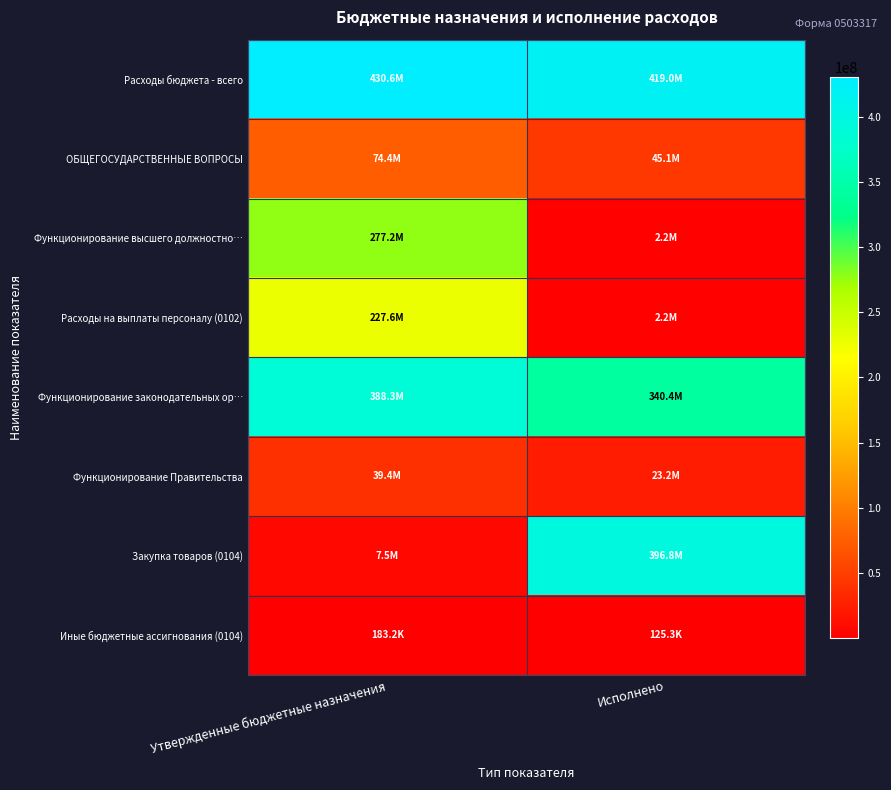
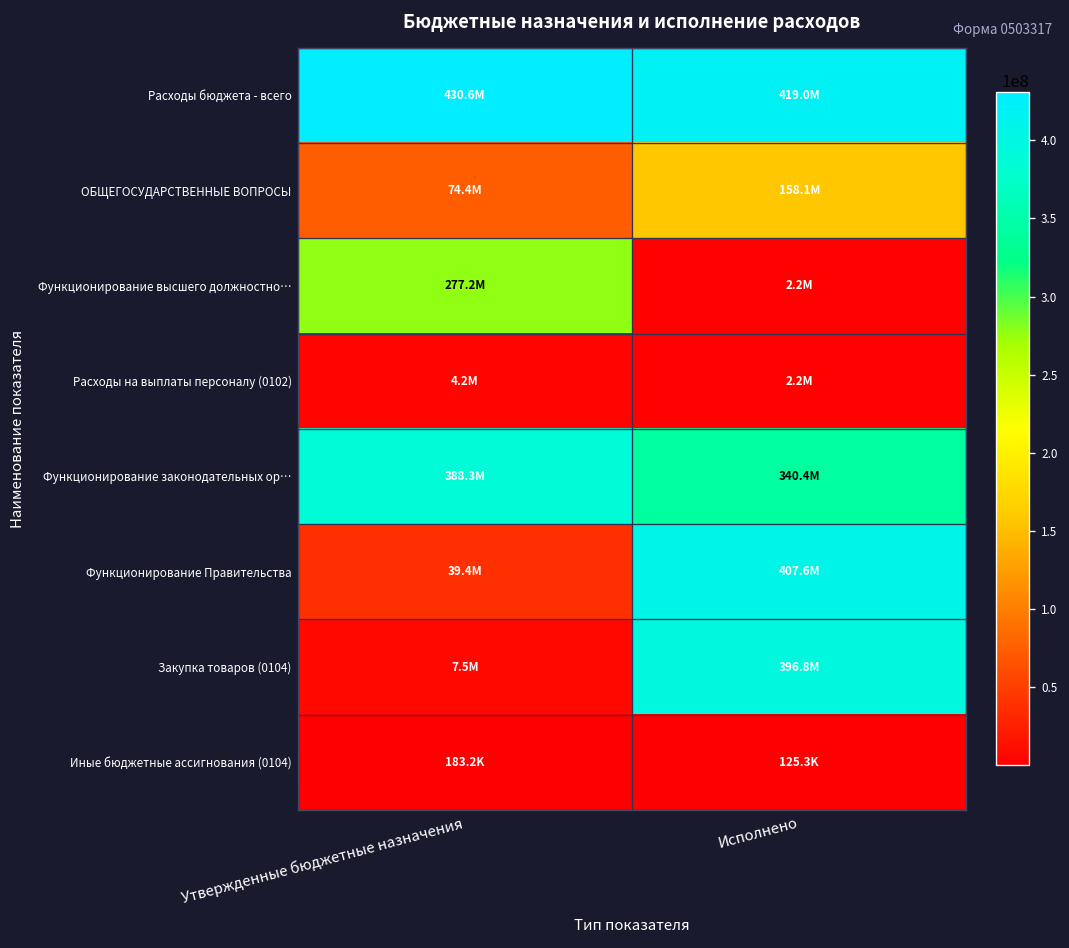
  {
    "Расходы бюджета - всего": {
      "Утвержденные бюджетные назначения": "430.6M",
      "Исполнено": "419.0M"
    },
    "ОБЩЕГОСУДАРСТВЕННЫЕ ВОПРОСЫ": {
      "Утвержденные бюджетные назначения": "74.4M",
-     "Исполнено": "45.1M"
+     "Исполнено": "158.1M"
    },
    "Функционирование высшего должностно…": {
      "Утвержденные бюджетные назначения": "277.2M",
      "Исполнено": "2.2M"
    },
    "Расходы на выплаты персоналу (0102)": {
-     "Утвержденные бюджетные назначения": "227.6M",
+     "Утвержденные бюджетные назначения": "4.2M",
      "Исполнено": "2.2M"
    },
    "Функционирование законодательных ор…": {
      "Утвержденные бюджетные назначения": "388.3M",
      "Исполнено": "340.4M"
    },
    "Функционирование Правительства": {
      "Утвержденные бюджетные назначения": "39.4M",
-     "Исполнено": "23.2M"
+     "Исполнено": "407.6M"
    },
    "Закупка товаров (0104)": {
      "Утвержденные бюджетные назначения": "7.5M",
      "Исполнено": "396.8M"
    },
    "Иные бюджетные ассигнования (0104)": {
      "Утвержденные бюджетные назначения": "183.2K",
      "Исполнено": "125.3K"
    }
  }
